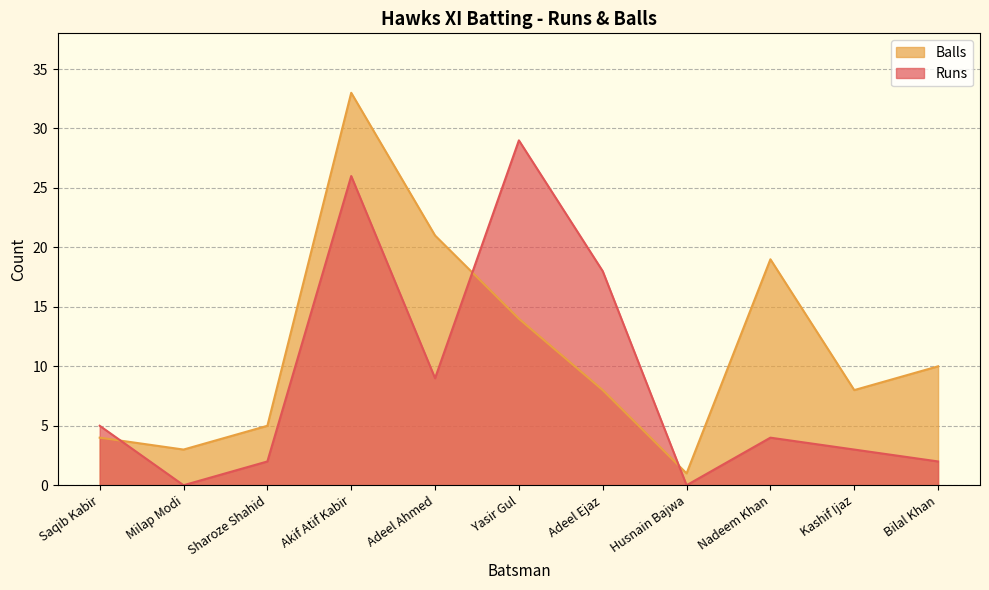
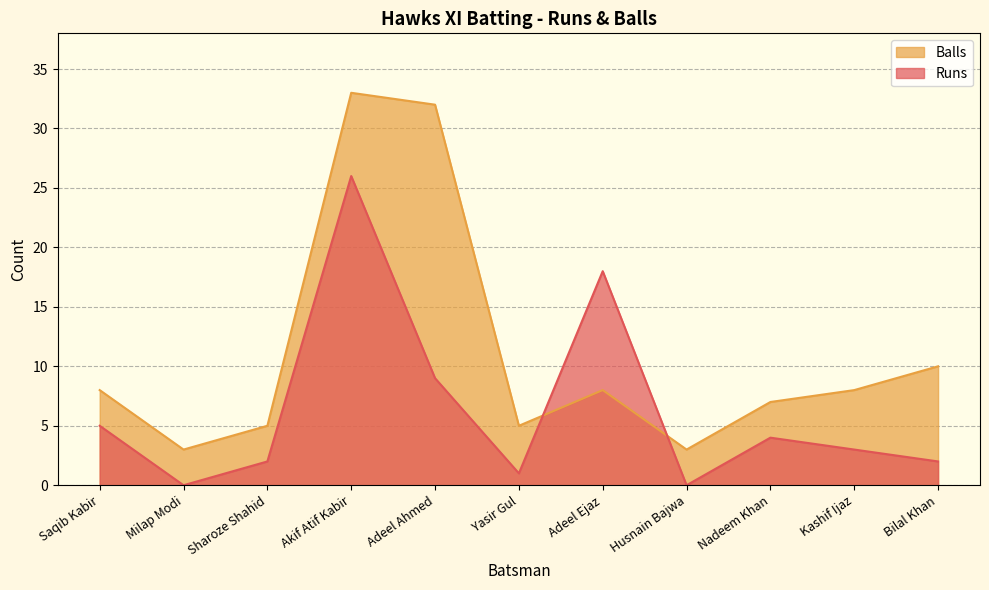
  {
    "Balls": {
-     "Saqib Kabir": 4,
+     "Saqib Kabir": 8,
      "Milap Modi": 3,
      "Sharoze Shahid": 5,
      "Akif Atif Kabir": 33,
-     "Adeel Ahmed": 21,
-     "Yasir Gul": 14,
+     "Adeel Ahmed": 32,
+     "Yasir Gul": 5,
      "Adeel Ejaz": 8,
-     "Husnain Bajwa": 1,
-     "Nadeem Khan": 19,
+     "Husnain Bajwa": 3,
+     "Nadeem Khan": 7,
      "Kashif Ijaz": 8,
      "Bilal Khan": 10
    },
    "Runs": {
      "Saqib Kabir": 5,
      "Milap Modi": 0,
      "Sharoze Shahid": 2,
      "Akif Atif Kabir": 26,
      "Adeel Ahmed": 9,
-     "Yasir Gul": 29,
+     "Yasir Gul": 1,
      "Adeel Ejaz": 18,
      "Husnain Bajwa": 0,
      "Nadeem Khan": 4,
      "Kashif Ijaz": 3,
      "Bilal Khan": 2
    }
  }
